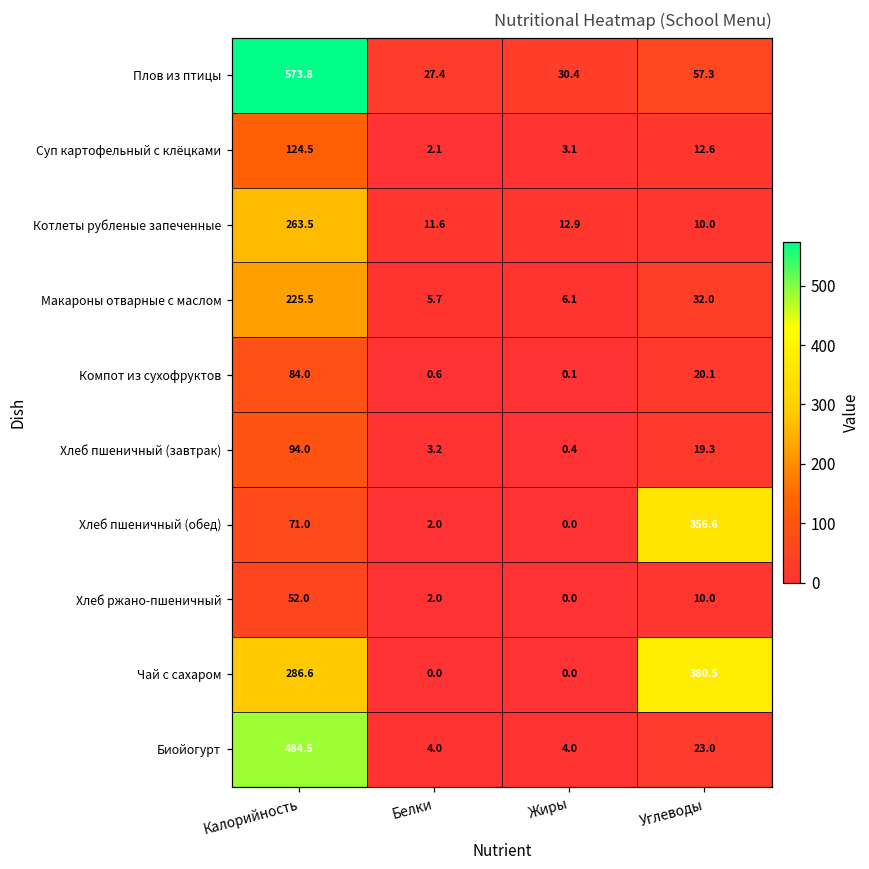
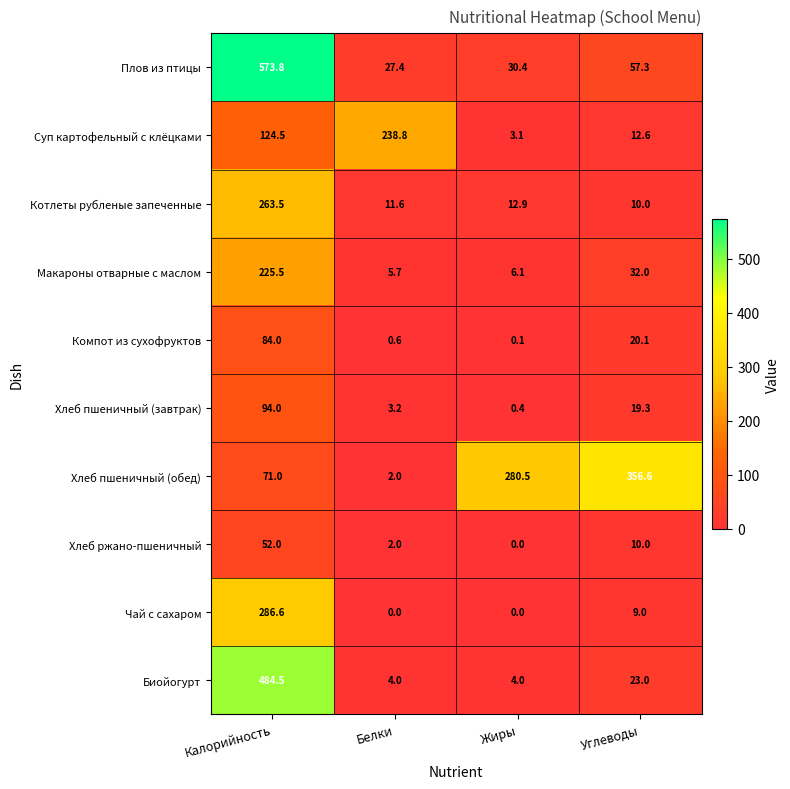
  {
    "Плов из птицы": {
      "Калорийность": 573.8,
      "Белки": 27.4,
      "Жиры": 30.4,
      "Углеводы": 57.3
    },
    "Суп картофельный с клёцками": {
      "Калорийность": 124.5,
-     "Белки": 2.1,
+     "Белки": 238.8,
      "Жиры": 3.1,
      "Углеводы": 12.6
    },
    "Котлеты рубленые запеченные": {
      "Калорийность": 263.5,
      "Белки": 11.6,
      "Жиры": 12.9,
      "Углеводы": 10.0
    },
    "Макароны отварные с маслом": {
      "Калорийность": 225.5,
      "Белки": 5.7,
      "Жиры": 6.1,
      "Углеводы": 32.0
    },
    "Компот из сухофруктов": {
      "Калорийность": 84.0,
      "Белки": 0.6,
      "Жиры": 0.1,
      "Углеводы": 20.1
    },
    "Хлеб пшеничный (завтрак)": {
      "Калорийность": 94.0,
      "Белки": 3.2,
      "Жиры": 0.4,
      "Углеводы": 19.3
    },
    "Хлеб пшеничный (обед)": {
      "Калорийность": 71.0,
      "Белки": 2.0,
-     "Жиры": 0.0,
+     "Жиры": 280.5,
      "Углеводы": 356.6
    },
    "Хлеб ржано-пшеничный": {
      "Калорийность": 52.0,
      "Белки": 2.0,
      "Жиры": 0.0,
      "Углеводы": 10.0
    },
    "Чай с сахаром": {
      "Калорийность": 286.6,
      "Белки": 0.0,
      "Жиры": 0.0,
-     "Углеводы": 380.5
+     "Углеводы": 9.0
    },
    "Биойогурт": {
      "Калорийность": 484.5,
      "Белки": 4.0,
      "Жиры": 4.0,
      "Углеводы": 23.0
    }
  }
